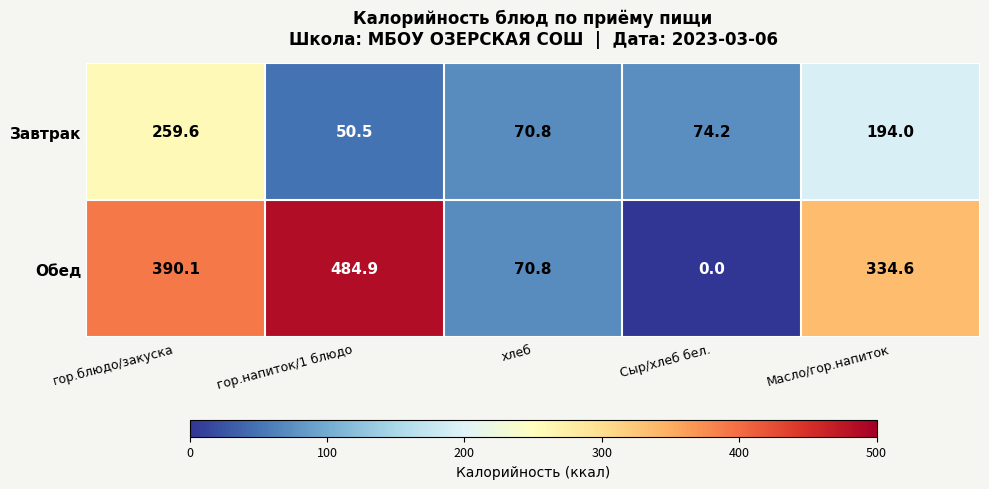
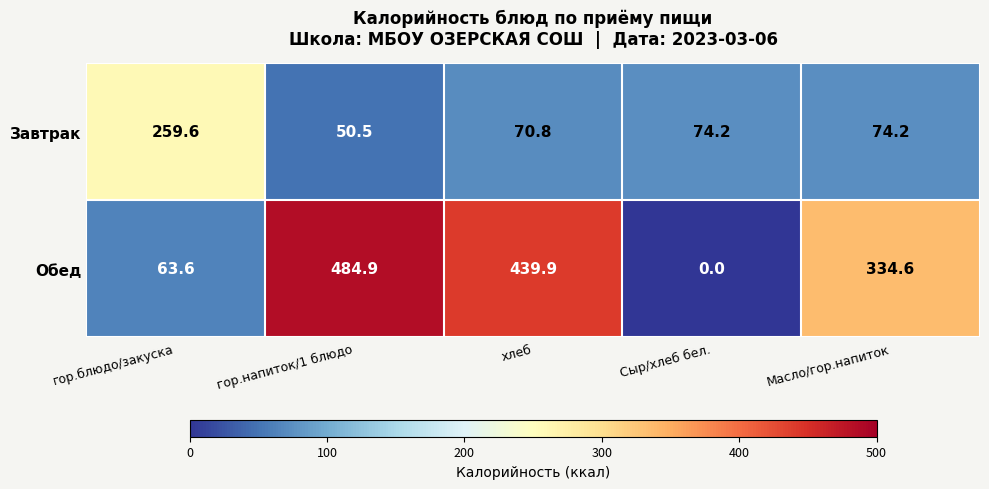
  {
    "Завтрак": {
      "гор.блюдо/закуска": 259.6,
      "гор.напиток/1 блюдо": 50.5,
      "хлеб": 70.8,
      "Сыр/хлеб бел.": 74.2,
-     "Масло/гор.напиток": 194.0
+     "Масло/гор.напиток": 74.2
    },
    "Обед": {
-     "гор.блюдо/закуска": 390.1,
+     "гор.блюдо/закуска": 63.6,
      "гор.напиток/1 блюдо": 484.9,
-     "хлеб": 70.8,
+     "хлеб": 439.9,
      "Сыр/хлеб бел.": 0.0,
      "Масло/гор.напиток": 334.6
    }
  }
